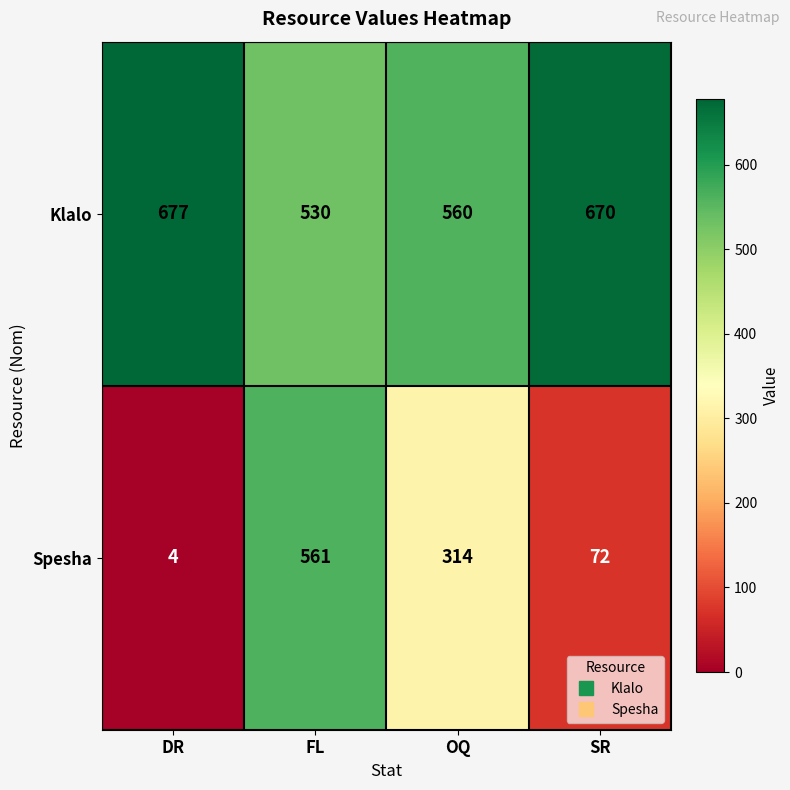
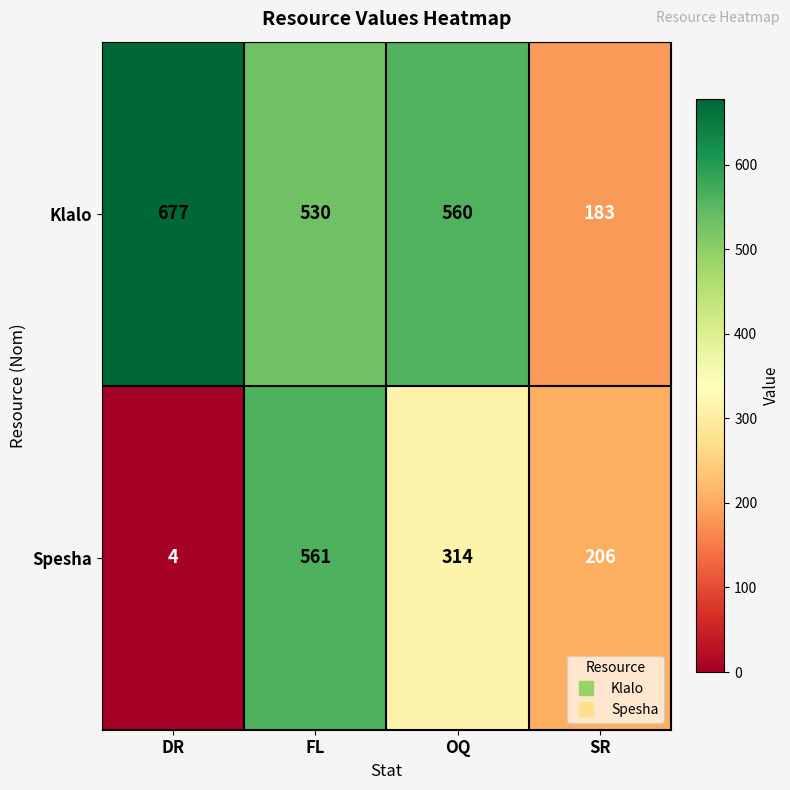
  {
    "Klalo": {
      "DR": 677,
      "FL": 530,
      "OQ": 560,
-     "SR": 670
+     "SR": 183
    },
    "Spesha": {
      "DR": 4,
      "FL": 561,
      "OQ": 314,
-     "SR": 72
+     "SR": 206
    }
  }
